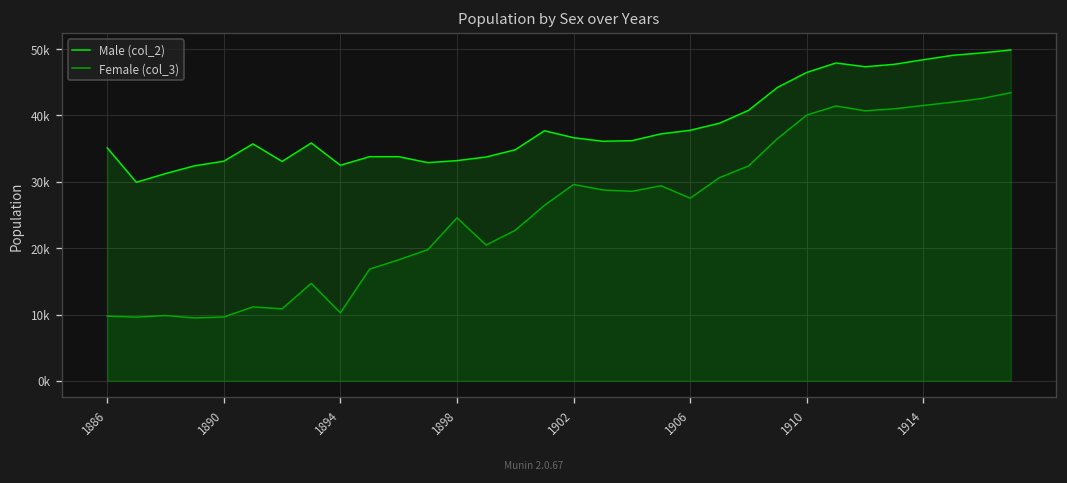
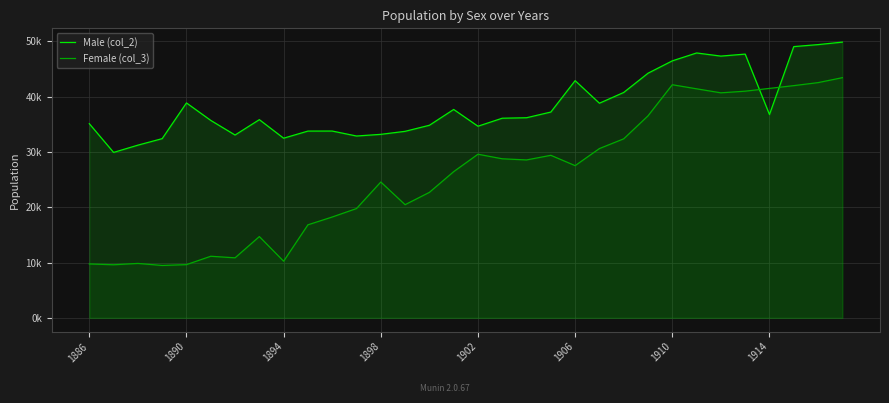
  {
    "Male (col_2)": {
      "1886": 35000,
-     "1890": 33000,
+     "1890": 39000,
      "1894": 33000,
      "1898": 33000,
-     "1902": 37000,
-     "1906": 38000,
+     "1902": 35000,
+     "1906": 43000,
      "1910": 46000,
-     "1914": 48000
+     "1914": 37000
    },
    "Female (col_3)": {
      "1886": 10000,
      "1890": 10000,
      "1894": 10000,
      "1898": 25000,
      "1902": 30000,
      "1906": 28000,
-     "1910": 40000,
+     "1910": 42000,
      "1914": 42000
    }
  }
